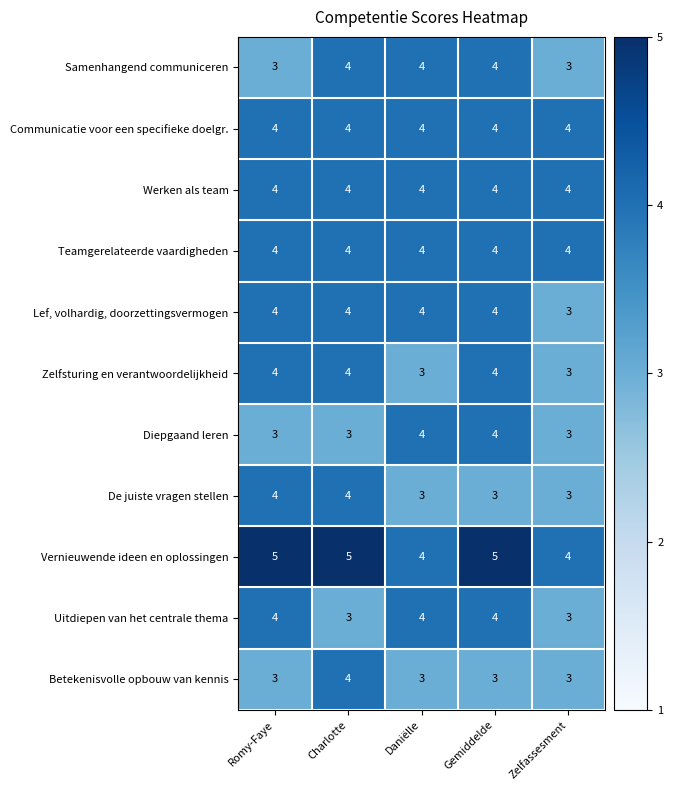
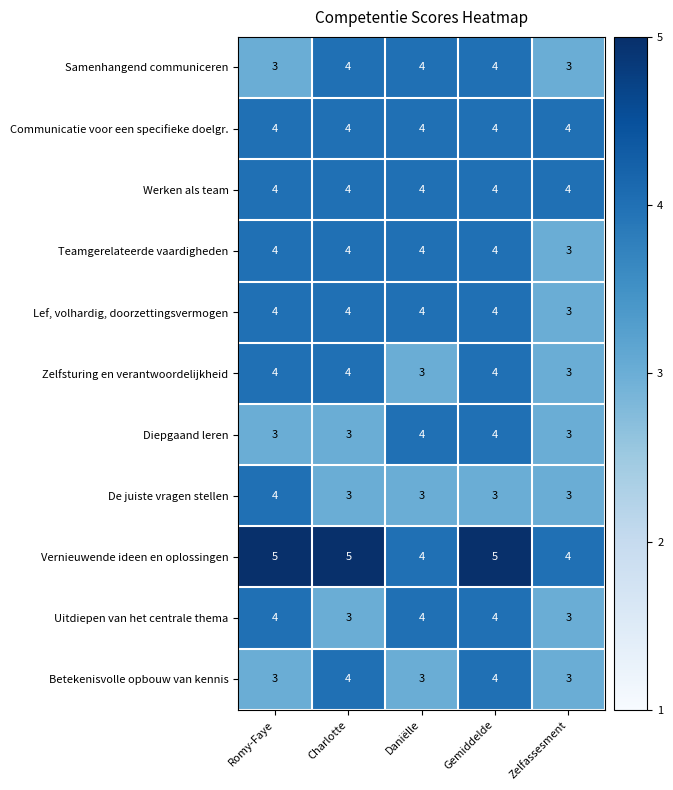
  {
    "Samenhangend communiceren": {
      "Romy-Faye": 3,
      "Charlotte": 4,
      "Daniëlle": 4,
      "Gemiddelde": 4,
      "Zelfassesment": 3
    },
    "Communicatie voor een specifieke doelgr.": {
      "Romy-Faye": 4,
      "Charlotte": 4,
      "Daniëlle": 4,
      "Gemiddelde": 4,
      "Zelfassesment": 4
    },
    "Werken als team": {
      "Romy-Faye": 4,
      "Charlotte": 4,
      "Daniëlle": 4,
      "Gemiddelde": 4,
      "Zelfassesment": 4
    },
    "Teamgerelateerde vaardigheden": {
      "Romy-Faye": 4,
      "Charlotte": 4,
      "Daniëlle": 4,
      "Gemiddelde": 4,
-     "Zelfassesment": 4
+     "Zelfassesment": 3
    },
    "Lef, volhardig, doorzettingsvermogen": {
      "Romy-Faye": 4,
      "Charlotte": 4,
      "Daniëlle": 4,
      "Gemiddelde": 4,
      "Zelfassesment": 3
    },
    "Zelfsturing en verantwoordelijkheid": {
      "Romy-Faye": 4,
      "Charlotte": 4,
      "Daniëlle": 3,
      "Gemiddelde": 4,
      "Zelfassesment": 3
    },
    "Diepgaand leren": {
      "Romy-Faye": 3,
      "Charlotte": 3,
      "Daniëlle": 4,
      "Gemiddelde": 4,
      "Zelfassesment": 3
    },
    "De juiste vragen stellen": {
      "Romy-Faye": 4,
-     "Charlotte": 4,
+     "Charlotte": 3,
      "Daniëlle": 3,
      "Gemiddelde": 3,
      "Zelfassesment": 3
    },
    "Vernieuwende ideen en oplossingen": {
      "Romy-Faye": 5,
      "Charlotte": 5,
      "Daniëlle": 4,
      "Gemiddelde": 5,
      "Zelfassesment": 4
    },
    "Uitdiepen van het centrale thema": {
      "Romy-Faye": 4,
      "Charlotte": 3,
      "Daniëlle": 4,
      "Gemiddelde": 4,
      "Zelfassesment": 3
    },
    "Betekenisvolle opbouw van kennis": {
      "Romy-Faye": 3,
      "Charlotte": 4,
      "Daniëlle": 3,
-     "Gemiddelde": 3,
+     "Gemiddelde": 4,
      "Zelfassesment": 3
    }
  }
